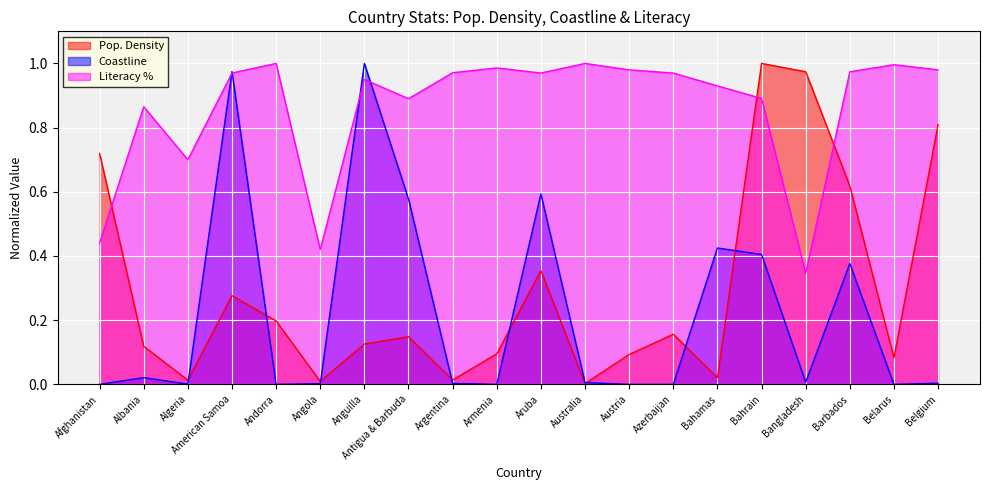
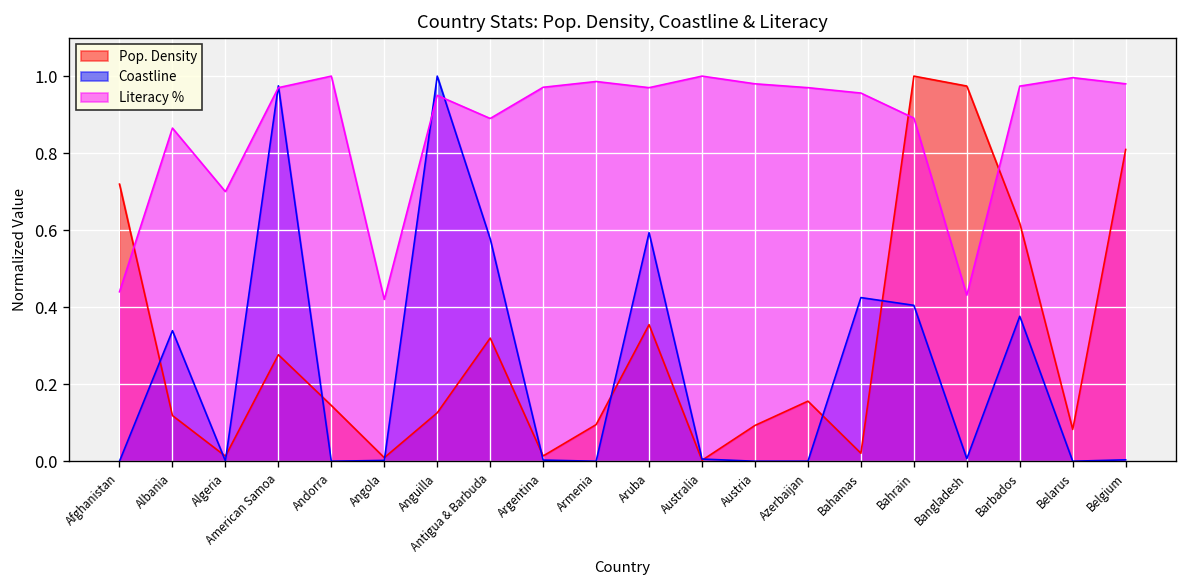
  {
    "Pop. Density": {
      "Afghanistan": 0.72,
      "Albania": 0.12,
      "Algeria": 0.01,
      "American Samoa": 0.28,
-     "Andorra": 0.20,
+     "Andorra": 0.14,
      "Anguilla": 0.13,
-     "Antigua & Barbuda": 0.15,
+     "Antigua & Barbuda": 0.32,
      "Argentina": 0.01,
      "Armenia": 0.10,
      "Aruba": 0.35,
      "Austria": 0.09,
      "Azerbaijan": 0.16,
      "Bahamas": 0.02,
      "Bahrain": 1.00,
      "Bangladesh": 0.97,
      "Barbados": 0.62,
      "Belarus": 0.08,
      "Belgium": 0.81
    },
    "Coastline": {
      "Afghanistan": 0.00,
-     "Albania": 0.02,
+     "Albania": 0.34,
      "Algeria": 0.00,
      "Andorra": 0.00,
      "Anguilla": 1.00,
      "Antigua & Barbuda": 0.58,
      "Argentina": 0.00,
      "Armenia": 0.00,
      "Aruba": 0.59,
      "Austria": 0.00,
      "Azerbaijan": 0.00,
      "Bahamas": 0.42,
      "Bahrain": 0.40,
      "Bangladesh": 0.01,
      "Barbados": 0.38,
      "Belarus": 0.00,
      "Belgium": 0.00
    },
    "Literacy %": {
      "Afghanistan": 0.44,
      "Albania": 0.87,
      "Algeria": 0.70,
      "Andorra": 1.00,
      "Angola": 0.42,
      "Anguilla": 0.95,
      "Antigua & Barbuda": 0.89,
      "Argentina": 0.97,
      "Armenia": 0.99,
      "Aruba": 0.97,
      "Australia": 1.00,
      "Austria": 0.98,
      "Azerbaijan": 0.97,
-     "Bahamas": 0.93,
+     "Bahamas": 0.96,
      "Bahrain": 0.89,
-     "Bangladesh": 0.35,
+     "Bangladesh": 0.43,
      "Barbados": 0.97,
      "Belarus": 1.00,
      "Belgium": 0.98
    }
  }
